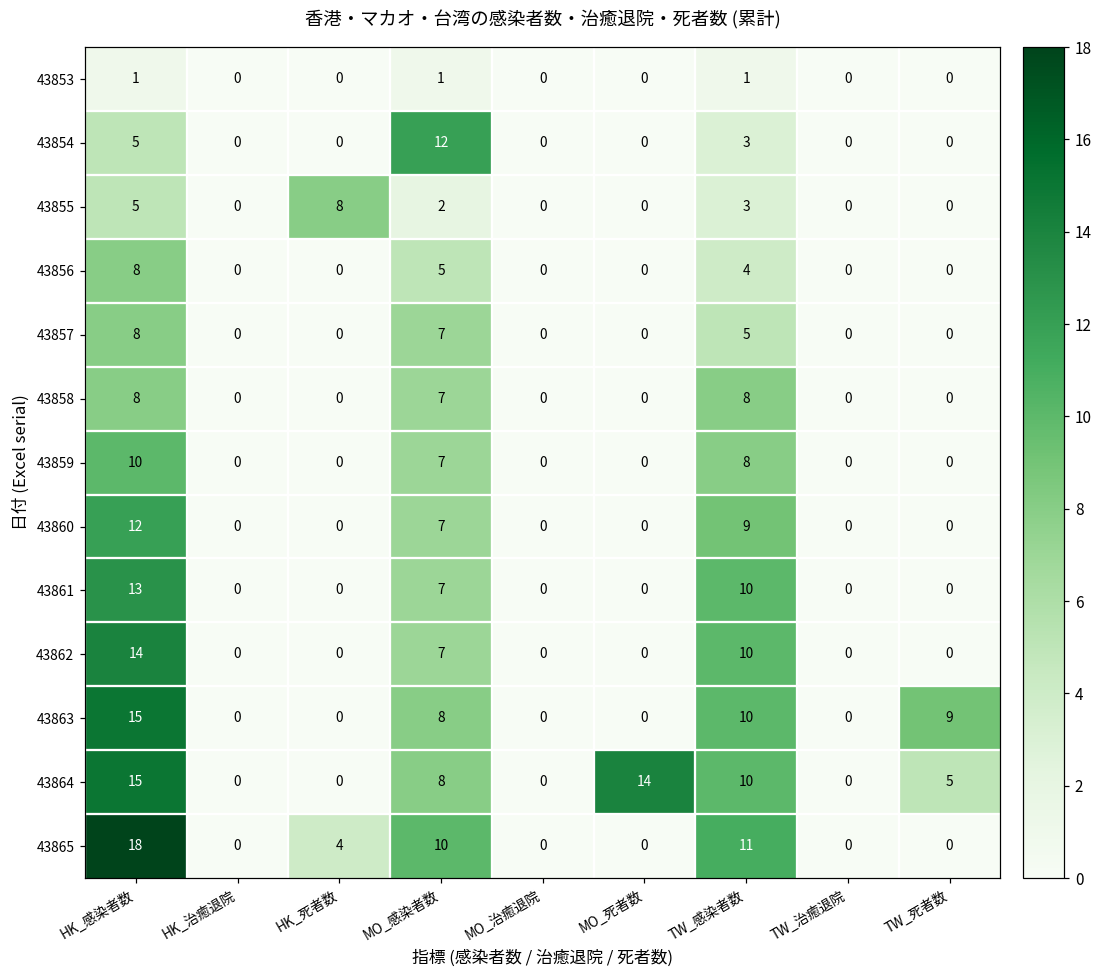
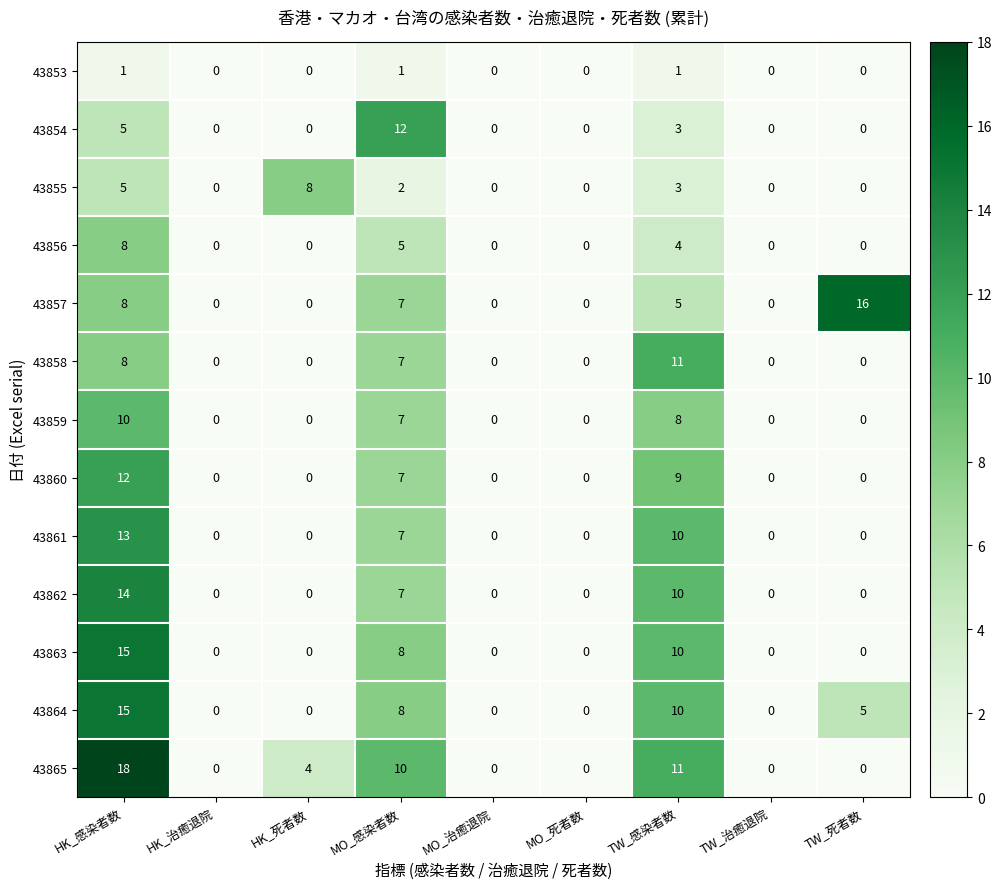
  {
    "43853": {
      "HK_感染者数": 1,
      "HK_治癒退院": 0,
      "HK_死者数": 0,
      "MO_感染者数": 1,
      "MO_治癒退院": 0,
      "MO_死者数": 0,
      "TW_感染者数": 1,
      "TW_治癒退院": 0,
      "TW_死者数": 0
    },
    "43854": {
      "HK_感染者数": 5,
      "HK_治癒退院": 0,
      "HK_死者数": 0,
      "MO_感染者数": 12,
      "MO_治癒退院": 0,
      "MO_死者数": 0,
      "TW_感染者数": 3,
      "TW_治癒退院": 0,
      "TW_死者数": 0
    },
    "43855": {
      "HK_感染者数": 5,
      "HK_治癒退院": 0,
      "HK_死者数": 8,
      "MO_感染者数": 2,
      "MO_治癒退院": 0,
      "MO_死者数": 0,
      "TW_感染者数": 3,
      "TW_治癒退院": 0,
      "TW_死者数": 0
    },
    "43856": {
      "HK_感染者数": 8,
      "HK_治癒退院": 0,
      "HK_死者数": 0,
      "MO_感染者数": 5,
      "MO_治癒退院": 0,
      "MO_死者数": 0,
      "TW_感染者数": 4,
      "TW_治癒退院": 0,
      "TW_死者数": 0
    },
    "43857": {
      "HK_感染者数": 8,
      "HK_治癒退院": 0,
      "HK_死者数": 0,
      "MO_感染者数": 7,
      "MO_治癒退院": 0,
      "MO_死者数": 0,
      "TW_感染者数": 5,
      "TW_治癒退院": 0,
-     "TW_死者数": 0
+     "TW_死者数": 16
    },
    "43858": {
      "HK_感染者数": 8,
      "HK_治癒退院": 0,
      "HK_死者数": 0,
      "MO_感染者数": 7,
      "MO_治癒退院": 0,
      "MO_死者数": 0,
-     "TW_感染者数": 8,
+     "TW_感染者数": 11,
      "TW_治癒退院": 0,
      "TW_死者数": 0
    },
    "43859": {
      "HK_感染者数": 10,
      "HK_治癒退院": 0,
      "HK_死者数": 0,
      "MO_感染者数": 7,
      "MO_治癒退院": 0,
      "MO_死者数": 0,
      "TW_感染者数": 8,
      "TW_治癒退院": 0,
      "TW_死者数": 0
    },
    "43860": {
      "HK_感染者数": 12,
      "HK_治癒退院": 0,
      "HK_死者数": 0,
      "MO_感染者数": 7,
      "MO_治癒退院": 0,
      "MO_死者数": 0,
      "TW_感染者数": 9,
      "TW_治癒退院": 0,
      "TW_死者数": 0
    },
    "43861": {
      "HK_感染者数": 13,
      "HK_治癒退院": 0,
      "HK_死者数": 0,
      "MO_感染者数": 7,
      "MO_治癒退院": 0,
      "MO_死者数": 0,
      "TW_感染者数": 10,
      "TW_治癒退院": 0,
      "TW_死者数": 0
    },
    "43862": {
      "HK_感染者数": 14,
      "HK_治癒退院": 0,
      "HK_死者数": 0,
      "MO_感染者数": 7,
      "MO_治癒退院": 0,
      "MO_死者数": 0,
      "TW_感染者数": 10,
      "TW_治癒退院": 0,
      "TW_死者数": 0
    },
    "43863": {
      "HK_感染者数": 15,
      "HK_治癒退院": 0,
      "HK_死者数": 0,
      "MO_感染者数": 8,
      "MO_治癒退院": 0,
      "MO_死者数": 0,
      "TW_感染者数": 10,
      "TW_治癒退院": 0,
-     "TW_死者数": 9
+     "TW_死者数": 0
    },
    "43864": {
      "HK_感染者数": 15,
      "HK_治癒退院": 0,
      "HK_死者数": 0,
      "MO_感染者数": 8,
      "MO_治癒退院": 0,
-     "MO_死者数": 14,
+     "MO_死者数": 0,
      "TW_感染者数": 10,
      "TW_治癒退院": 0,
      "TW_死者数": 5
    },
    "43865": {
      "HK_感染者数": 18,
      "HK_治癒退院": 0,
      "HK_死者数": 4,
      "MO_感染者数": 10,
      "MO_治癒退院": 0,
      "MO_死者数": 0,
      "TW_感染者数": 11,
      "TW_治癒退院": 0,
      "TW_死者数": 0
    }
  }
